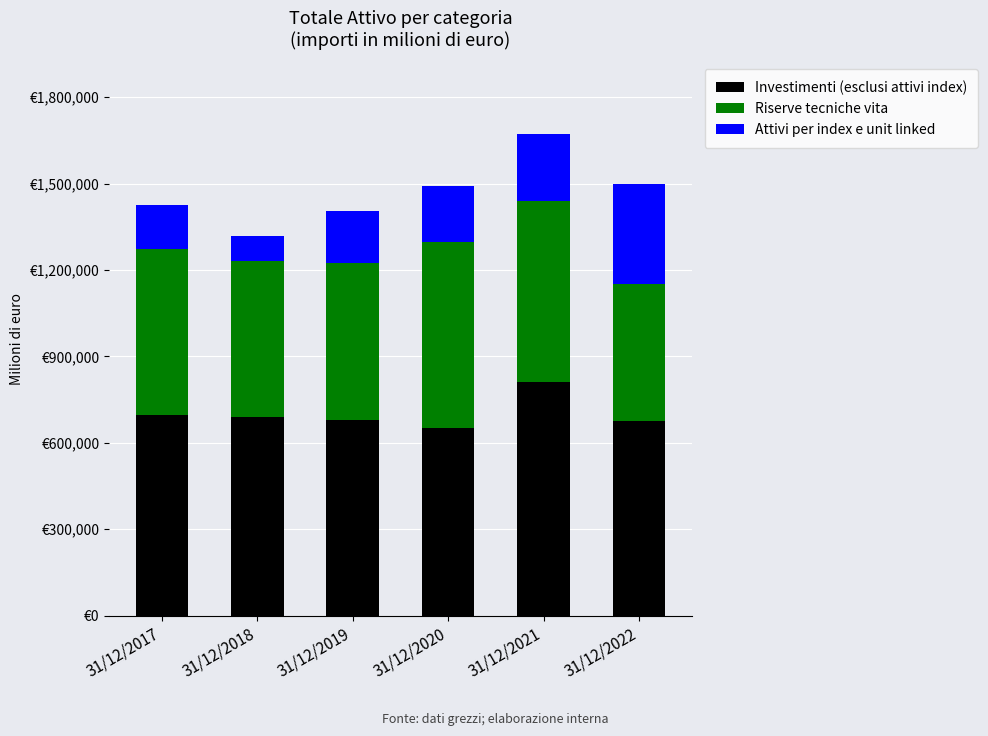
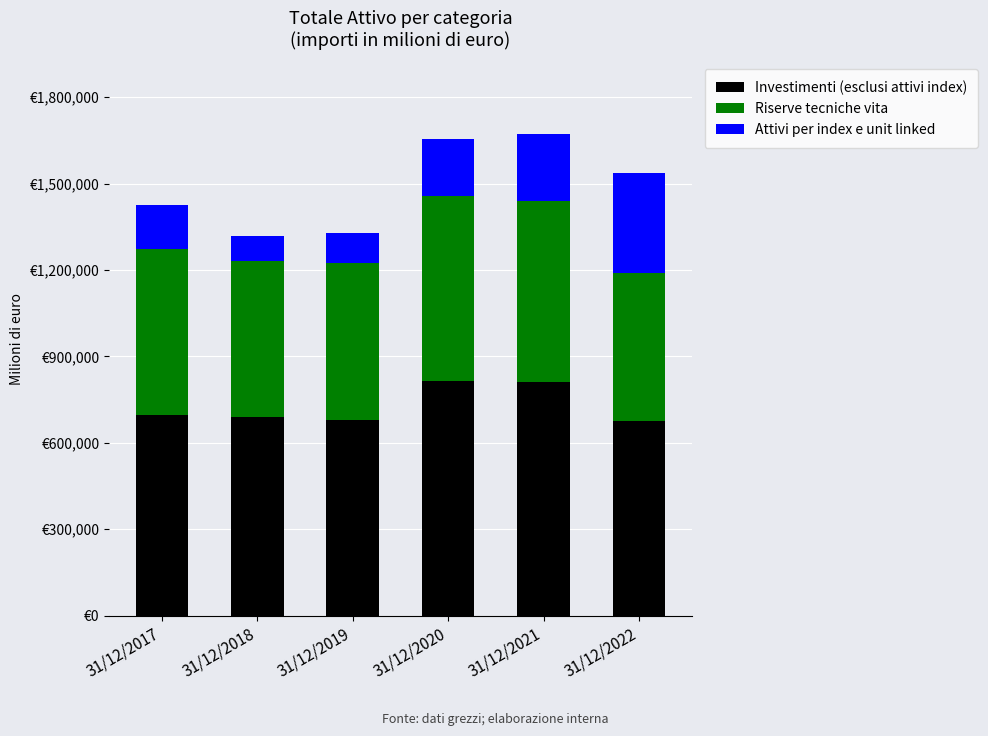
  {
    "Investimenti (esclusi attivi index)": {
      "31/12/2017": "€700,000",
      "31/12/2018": "€690,000",
      "31/12/2019": "€680,000",
-     "31/12/2020": "€650,000",
+     "31/12/2020": "€820,000",
      "31/12/2021": "€810,000",
      "31/12/2022": "€680,000"
    },
    "Riserve tecniche vita": {
      "31/12/2017": "€580,000",
      "31/12/2018": "€540,000",
      "31/12/2019": "€550,000",
      "31/12/2020": "€640,000",
      "31/12/2021": "€630,000",
-     "31/12/2022": "€470,000"
+     "31/12/2022": "€510,000"
    },
    "Attivi per index e unit linked": {
      "31/12/2017": "€150,000",
      "31/12/2018": "€90,000",
-     "31/12/2019": "€180,000",
+     "31/12/2019": "€100,000",
      "31/12/2020": "€200,000",
      "31/12/2021": "€230,000",
      "31/12/2022": "€350,000"
    }
  }
